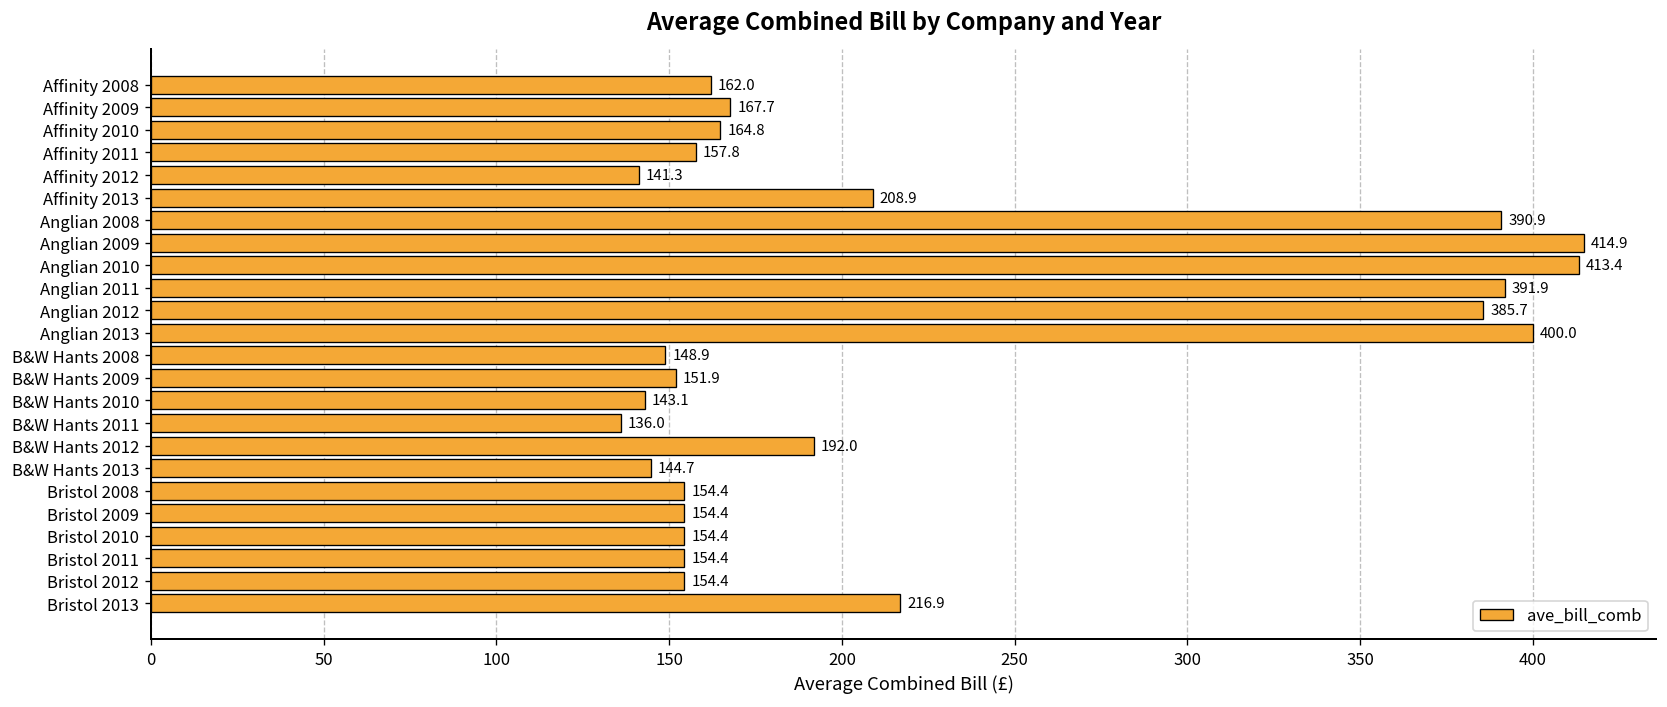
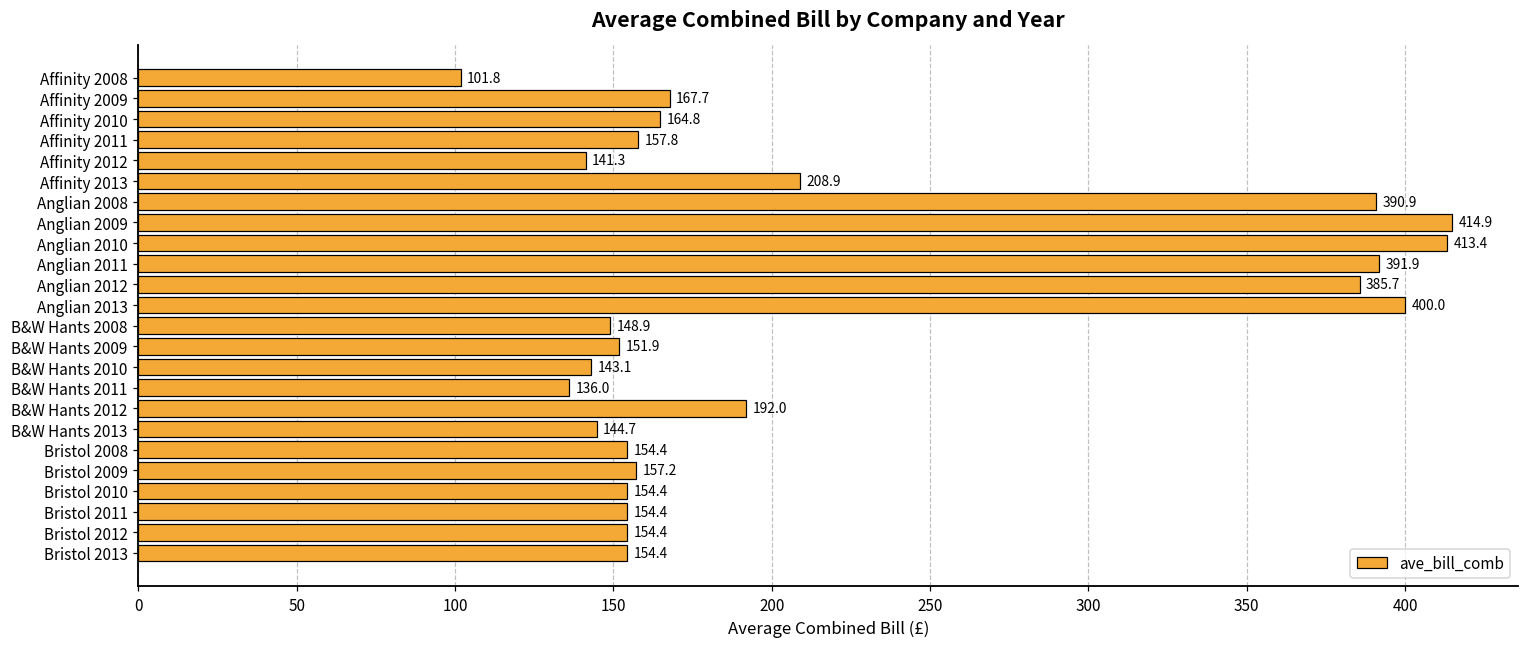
  {
-   "Affinity 2008": 162.0,
+   "Affinity 2008": 101.8,
    "Affinity 2009": 167.7,
    "Affinity 2010": 164.8,
    "Affinity 2011": 157.8,
    "Affinity 2012": 141.3,
    "Affinity 2013": 208.9,
    "Anglian 2008": 390.9,
    "Anglian 2009": 414.9,
    "Anglian 2010": 413.4,
    "Anglian 2011": 391.9,
    "Anglian 2012": 385.7,
    "Anglian 2013": 400.0,
    "B&W Hants 2008": 148.9,
    "B&W Hants 2009": 151.9,
    "B&W Hants 2010": 143.1,
    "B&W Hants 2011": 136.0,
    "B&W Hants 2012": 192.0,
    "B&W Hants 2013": 144.7,
    "Bristol 2008": 154.4,
-   "Bristol 2009": 154.4,
+   "Bristol 2009": 157.2,
    "Bristol 2010": 154.4,
    "Bristol 2011": 154.4,
    "Bristol 2012": 154.4,
-   "Bristol 2013": 216.9
+   "Bristol 2013": 154.4
  }
